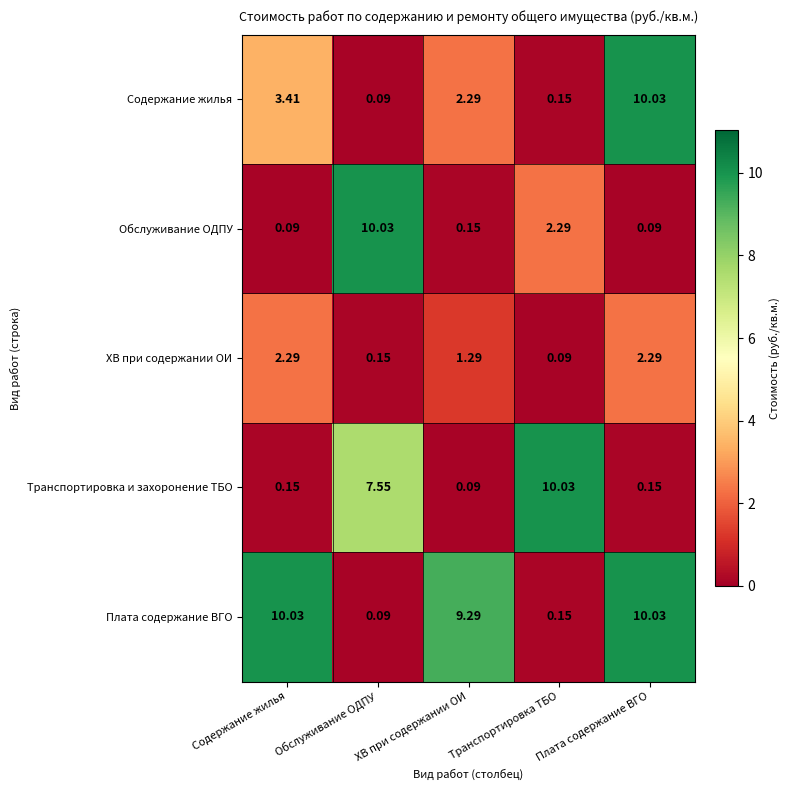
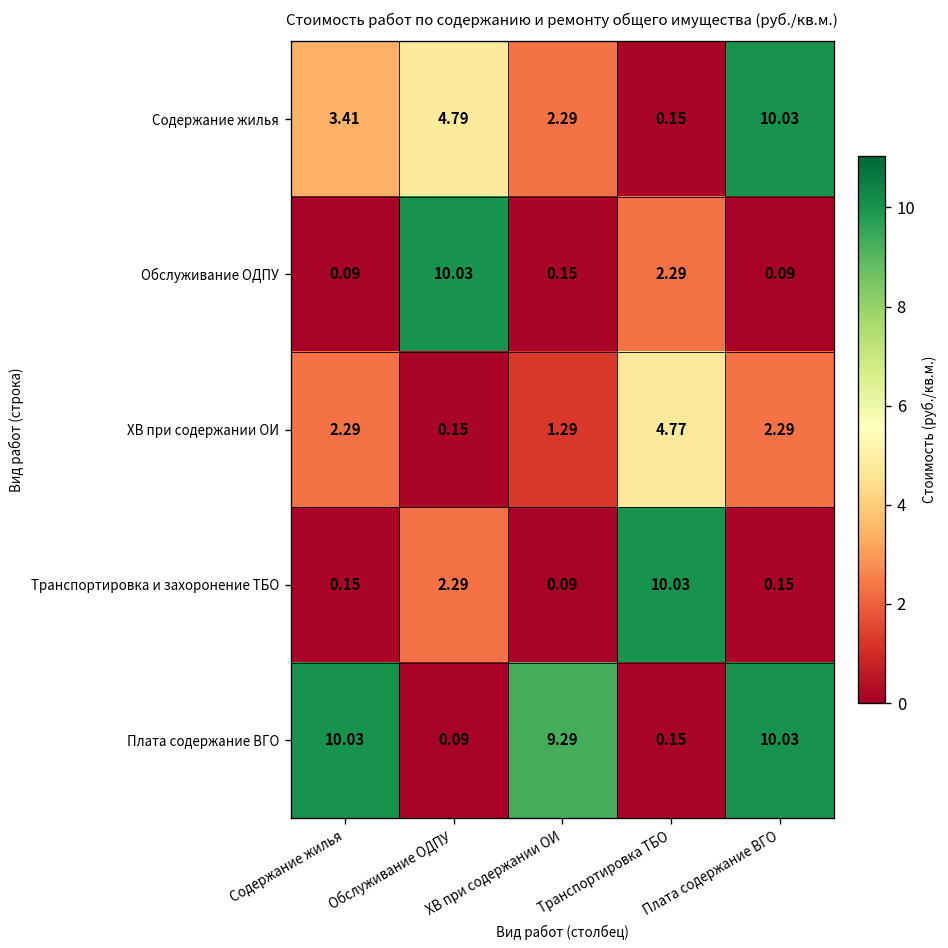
  {
    "Содержание жилья": {
      "Содержание жилья": 3.41,
-     "Обслуживание ОДПУ": 0.09,
+     "Обслуживание ОДПУ": 4.79,
      "ХВ при содержании ОИ": 2.29,
      "Транспортировка ТБО": 0.15,
      "Плата содержание ВГО": 10.03
    },
    "Обслуживание ОДПУ": {
      "Содержание жилья": 0.09,
      "Обслуживание ОДПУ": 10.03,
      "ХВ при содержании ОИ": 0.15,
      "Транспортировка ТБО": 2.29,
      "Плата содержание ВГО": 0.09
    },
    "ХВ при содержании ОИ": {
      "Содержание жилья": 2.29,
      "Обслуживание ОДПУ": 0.15,
      "ХВ при содержании ОИ": 1.29,
-     "Транспортировка ТБО": 0.09,
+     "Транспортировка ТБО": 4.77,
      "Плата содержание ВГО": 2.29
    },
    "Транспортировка и захоронение ТБО": {
      "Содержание жилья": 0.15,
-     "Обслуживание ОДПУ": 7.55,
+     "Обслуживание ОДПУ": 2.29,
      "ХВ при содержании ОИ": 0.09,
      "Транспортировка ТБО": 10.03,
      "Плата содержание ВГО": 0.15
    },
    "Плата содержание ВГО": {
      "Содержание жилья": 10.03,
      "Обслуживание ОДПУ": 0.09,
      "ХВ при содержании ОИ": 9.29,
      "Транспортировка ТБО": 0.15,
      "Плата содержание ВГО": 10.03
    }
  }
